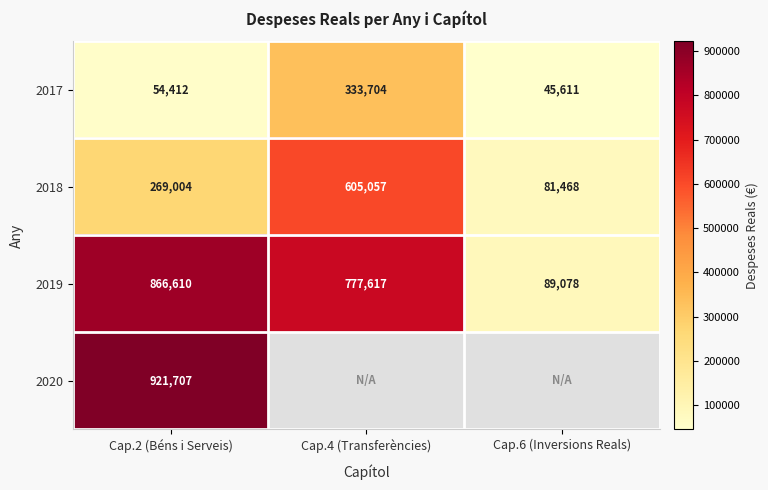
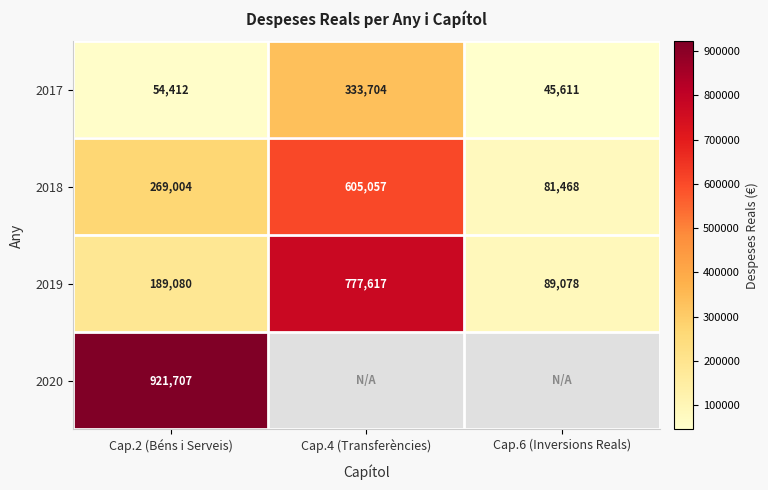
  {
    "2017": {
      "Cap.2 (Béns i Serveis)": "54,412",
      "Cap.4 (Transferències)": "333,704",
      "Cap.6 (Inversions Reals)": "45,611"
    },
    "2018": {
      "Cap.2 (Béns i Serveis)": "269,004",
      "Cap.4 (Transferències)": "605,057",
      "Cap.6 (Inversions Reals)": "81,468"
    },
    "2019": {
-     "Cap.2 (Béns i Serveis)": "866,610",
+     "Cap.2 (Béns i Serveis)": "189,080",
      "Cap.4 (Transferències)": "777,617",
      "Cap.6 (Inversions Reals)": "89,078"
    },
    "2020": {
      "Cap.2 (Béns i Serveis)": "921,707"
    }
  }
